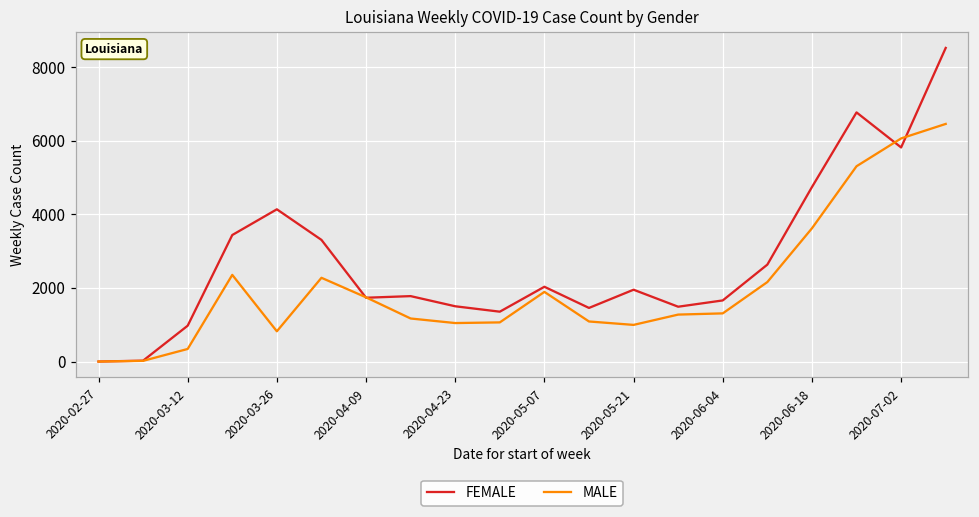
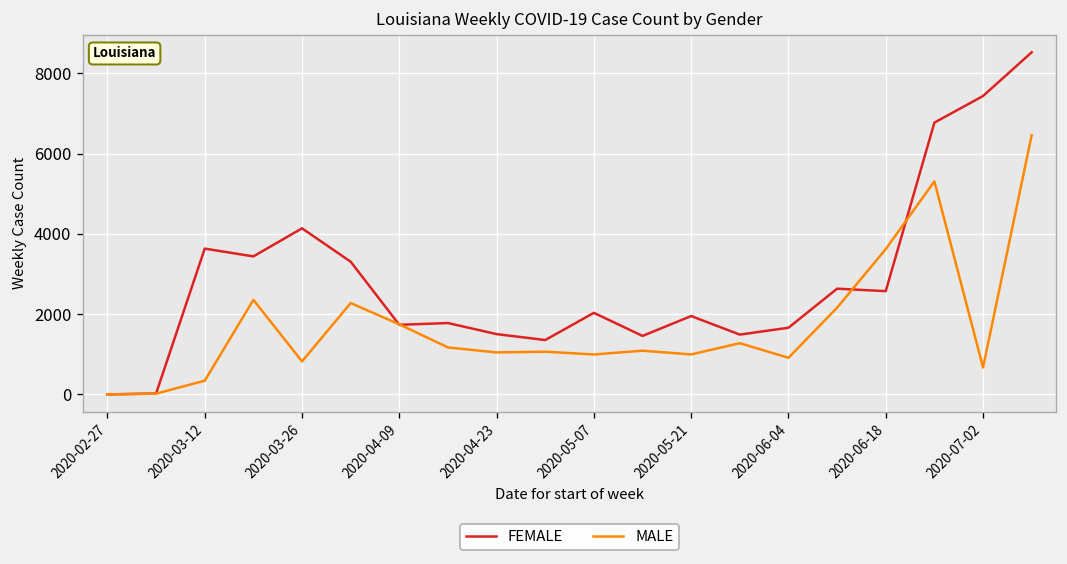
  {
    "FEMALE": {
-     "2020-03-12": 1000,
+     "2020-03-12": 3600,
      "2020-03-26": 4100,
      "2020-04-23": 1500,
      "2020-05-07": 2000,
      "2020-05-21": 2000,
      "2020-06-04": 1700,
-     "2020-06-18": 4700,
-     "2020-07-02": 5800
+     "2020-06-18": 2600,
+     "2020-07-02": 7400
    },
    "MALE": {
      "2020-03-12": 300,
      "2020-03-26": 800,
      "2020-04-23": 1000,
-     "2020-05-07": 1900,
+     "2020-05-07": 1000,
      "2020-05-21": 1000,
-     "2020-06-04": 1300,
+     "2020-06-04": 900,
      "2020-06-18": 3600,
-     "2020-07-02": 6100
+     "2020-07-02": 700
    }
  }
